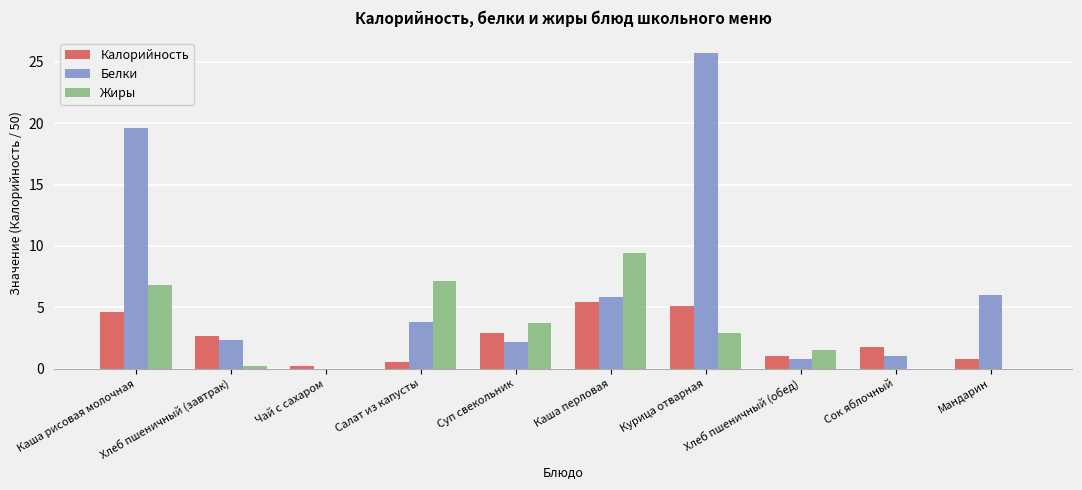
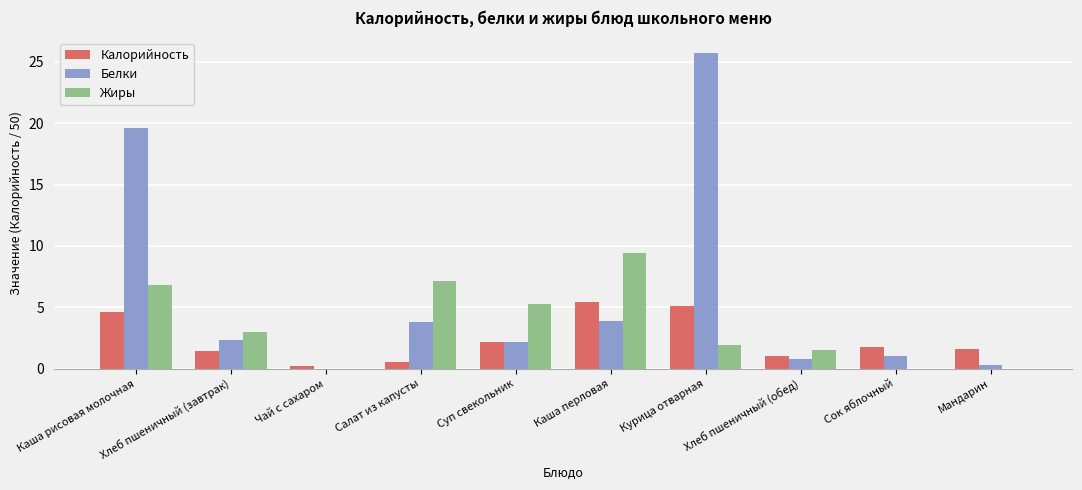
  {
    "Калорийность": {
      "Каша рисовая молочная": 4.6,
-     "Хлеб пшеничный (завтрак)": 2.6,
+     "Хлеб пшеничный (завтрак)": 1.4,
      "Чай с сахаром": 0.2,
      "Салат из капусты": 0.5,
-     "Суп свекольник": 2.9,
+     "Суп свекольник": 2.2,
      "Каша перловая": 5.4,
      "Курица отварная": 5.1,
      "Хлеб пшеничный (обед)": 1.0,
      "Сок яблочный": 1.7,
-     "Мандарин": 0.8
+     "Мандарин": 1.6
    },
    "Белки": {
      "Каша рисовая молочная": 19.6,
      "Хлеб пшеничный (завтрак)": 2.3,
      "Чай с сахаром": 0.0,
      "Салат из капусты": 3.8,
      "Суп свекольник": 2.2,
-     "Каша перловая": 5.8,
+     "Каша перловая": 3.9,
      "Курица отварная": 25.7,
      "Хлеб пшеничный (обед)": 0.8,
      "Сок яблочный": 1.0,
-     "Мандарин": 6.0
+     "Мандарин": 0.3
    },
    "Жиры": {
      "Каша рисовая молочная": 6.8,
-     "Хлеб пшеничный (завтрак)": 0.2,
+     "Хлеб пшеничный (завтрак)": 3.0,
      "Чай с сахаром": 0.0,
      "Салат из капусты": 7.1,
-     "Суп свекольник": 3.7,
+     "Суп свекольник": 5.3,
      "Каша перловая": 9.4,
-     "Курица отварная": 2.9,
+     "Курица отварная": 1.9,
      "Хлеб пшеничный (обед)": 1.5,
      "Сок яблочный": 0.0,
      "Мандарин": 0.0
    }
  }
